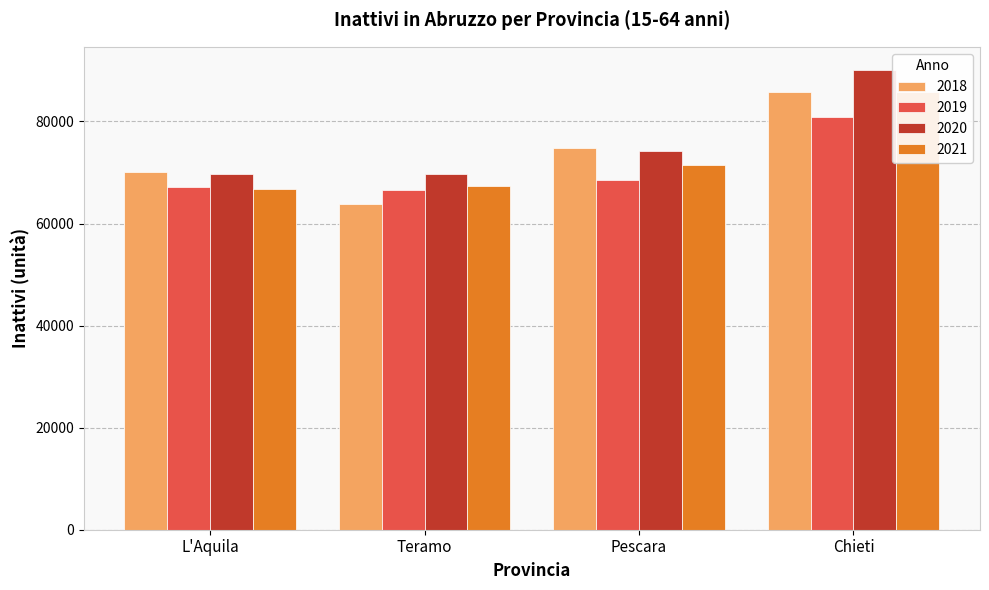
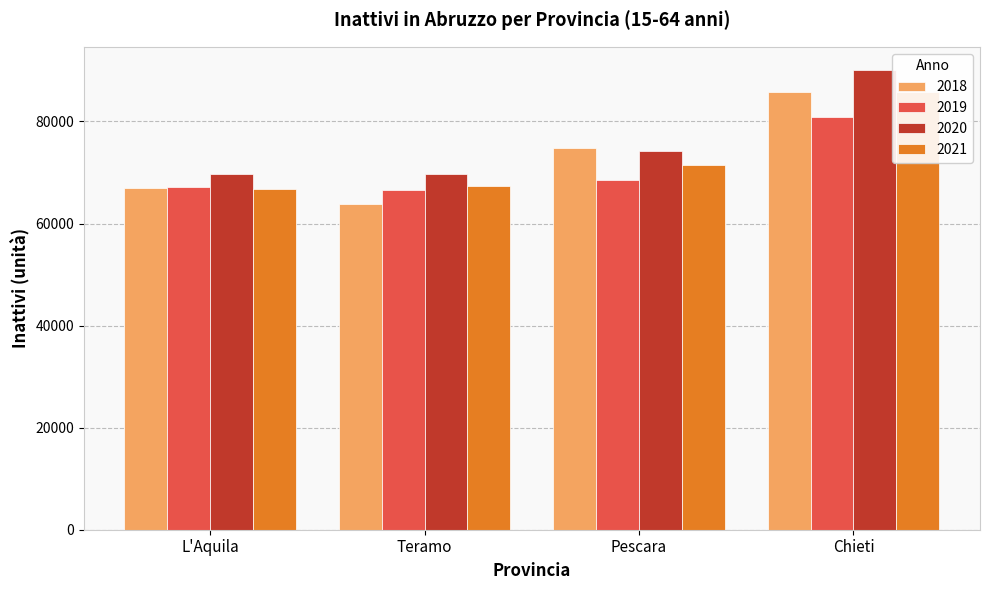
  {
    "2018": {
-     "L'Aquila": 70000,
+     "L'Aquila": 67000,
      "Teramo": 64000,
      "Pescara": 75000,
      "Chieti": 86000
    }
  }
